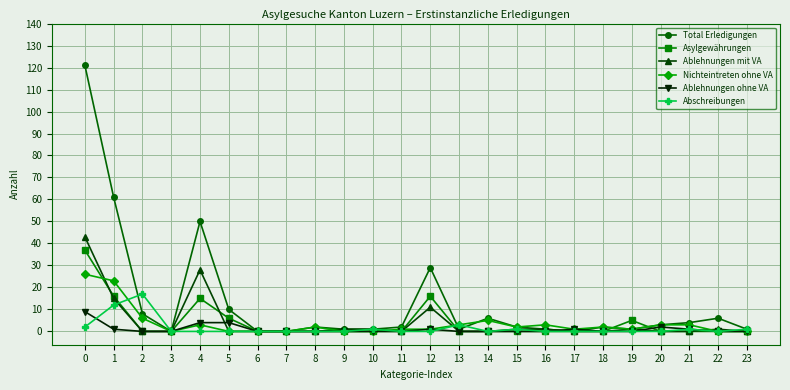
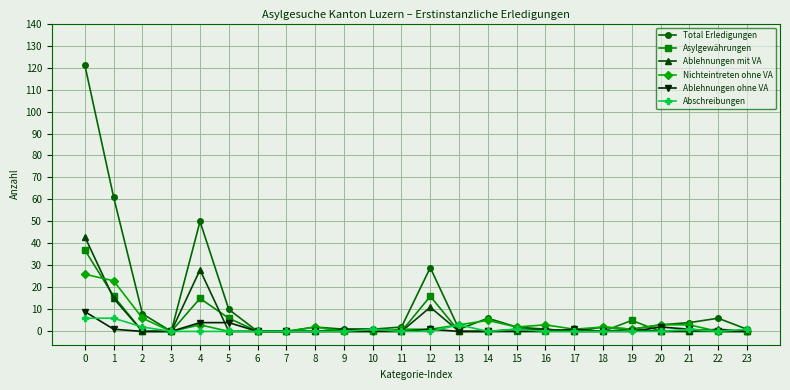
  {
    "Abschreibungen": {
-     "0": 2,
-     "1": 12,
-     "2": 17,
+     "0": 6,
+     "1": 6,
+     "2": 2,
      "4": 0
    }
  }
